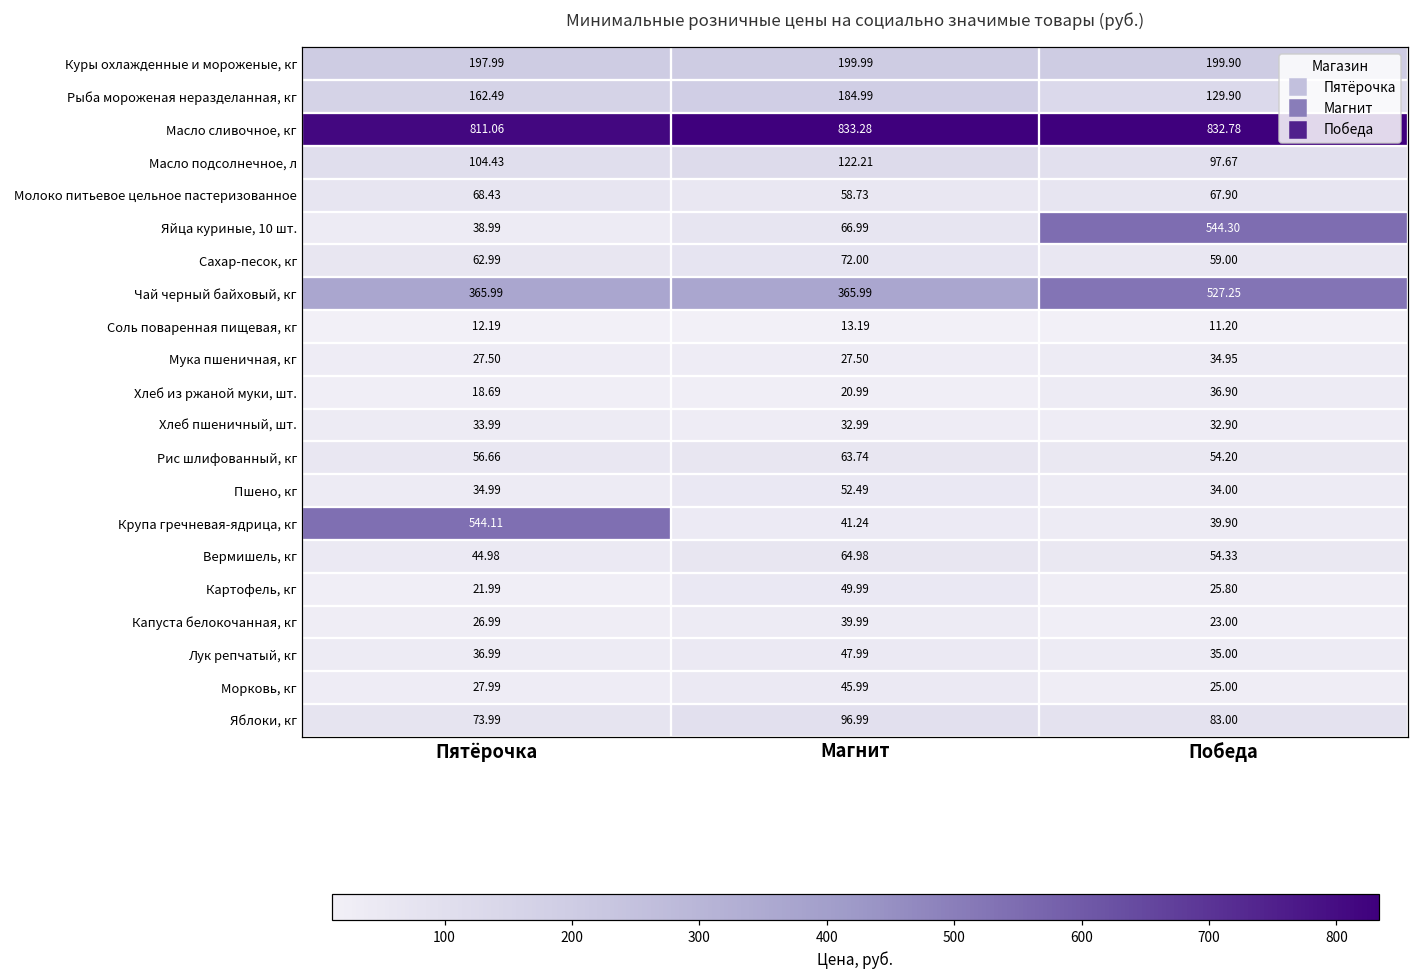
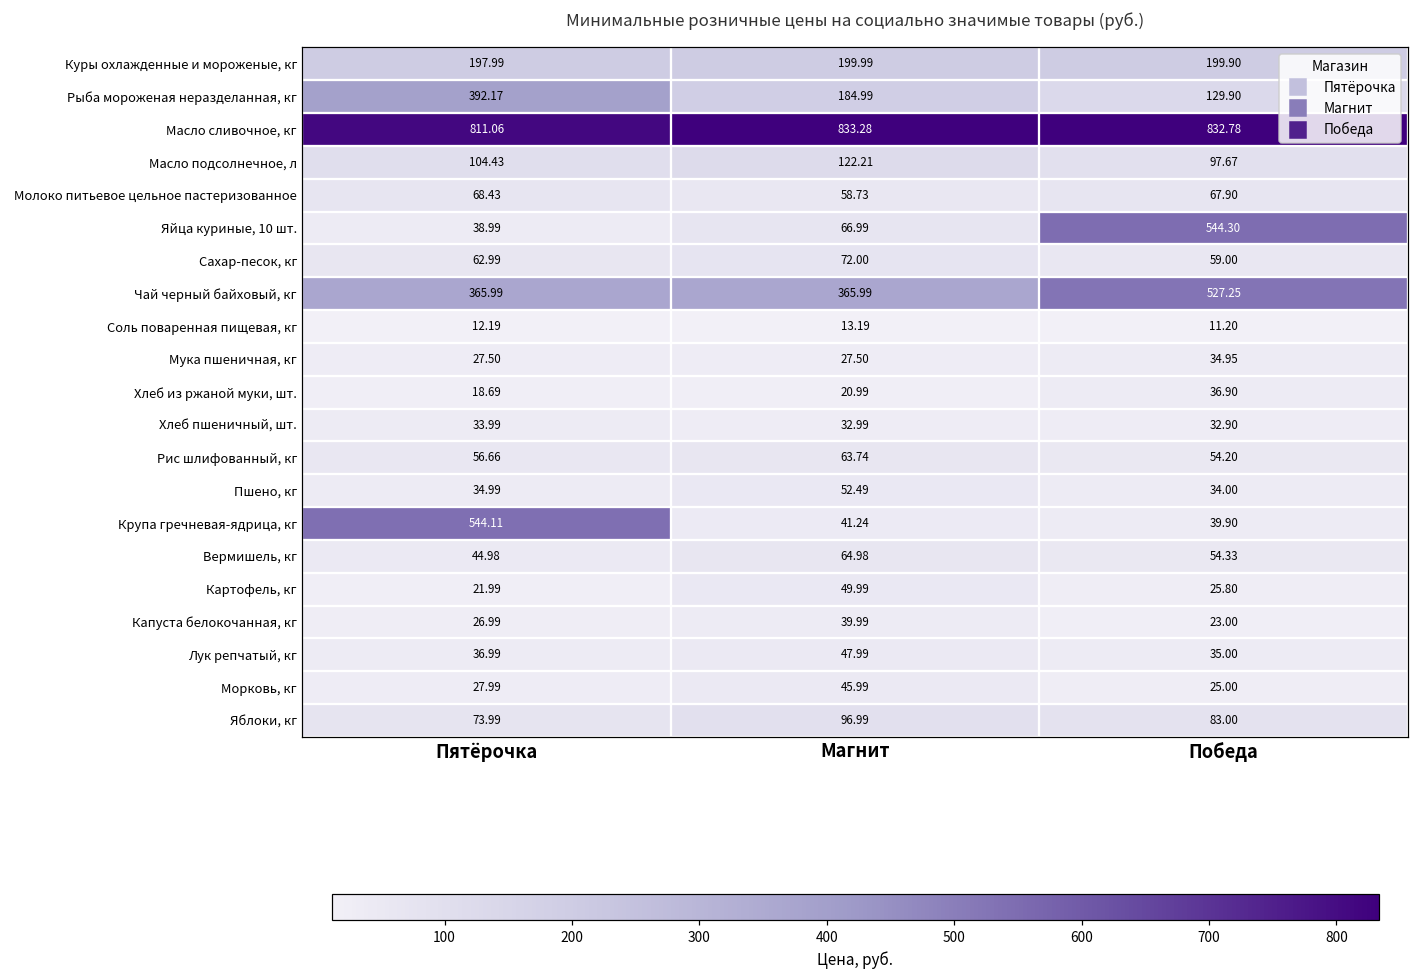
  {
    "Куры охлажденные и мороженые, кг": {
      "Пятёрочка": 197.99,
      "Магнит": 199.99,
      "Победа": 199.90
    },
    "Рыба мороженая неразделанная, кг": {
-     "Пятёрочка": 162.49,
+     "Пятёрочка": 392.17,
      "Магнит": 184.99,
      "Победа": 129.90
    },
    "Масло сливочное, кг": {
      "Пятёрочка": 811.06,
      "Магнит": 833.28,
      "Победа": 832.78
    },
    "Масло подсолнечное, л": {
      "Пятёрочка": 104.43,
      "Магнит": 122.21,
      "Победа": 97.67
    },
    "Молоко питьевое цельное пастеризованное": {
      "Пятёрочка": 68.43,
      "Магнит": 58.73,
      "Победа": 67.90
    },
    "Яйца куриные, 10 шт.": {
      "Пятёрочка": 38.99,
      "Магнит": 66.99,
      "Победа": 544.30
    },
    "Сахар-песок, кг": {
      "Пятёрочка": 62.99,
      "Магнит": 72.00,
      "Победа": 59.00
    },
    "Чай черный байховый, кг": {
      "Пятёрочка": 365.99,
      "Магнит": 365.99,
      "Победа": 527.25
    },
    "Соль поваренная пищевая, кг": {
      "Пятёрочка": 12.19,
      "Магнит": 13.19,
      "Победа": 11.20
    },
    "Мука пшеничная, кг": {
      "Пятёрочка": 27.50,
      "Магнит": 27.50,
      "Победа": 34.95
    },
    "Хлеб из ржаной муки, шт.": {
      "Пятёрочка": 18.69,
      "Магнит": 20.99,
      "Победа": 36.90
    },
    "Хлеб пшеничный, шт.": {
      "Пятёрочка": 33.99,
      "Магнит": 32.99,
      "Победа": 32.90
    },
    "Рис шлифованный, кг": {
      "Пятёрочка": 56.66,
      "Магнит": 63.74,
      "Победа": 54.20
    },
    "Пшено, кг": {
      "Пятёрочка": 34.99,
      "Магнит": 52.49,
      "Победа": 34.00
    },
    "Крупа гречневая-ядрица, кг": {
      "Пятёрочка": 544.11,
      "Магнит": 41.24,
      "Победа": 39.90
    },
    "Вермишель, кг": {
      "Пятёрочка": 44.98,
      "Магнит": 64.98,
      "Победа": 54.33
    },
    "Картофель, кг": {
      "Пятёрочка": 21.99,
      "Магнит": 49.99,
      "Победа": 25.80
    },
    "Капуста белокочанная, кг": {
      "Пятёрочка": 26.99,
      "Магнит": 39.99,
      "Победа": 23.00
    },
    "Лук репчатый, кг": {
      "Пятёрочка": 36.99,
      "Магнит": 47.99,
      "Победа": 35.00
    },
    "Морковь, кг": {
      "Пятёрочка": 27.99,
      "Магнит": 45.99,
      "Победа": 25.00
    },
    "Яблоки, кг": {
      "Пятёрочка": 73.99,
      "Магнит": 96.99,
      "Победа": 83.00
    }
  }
